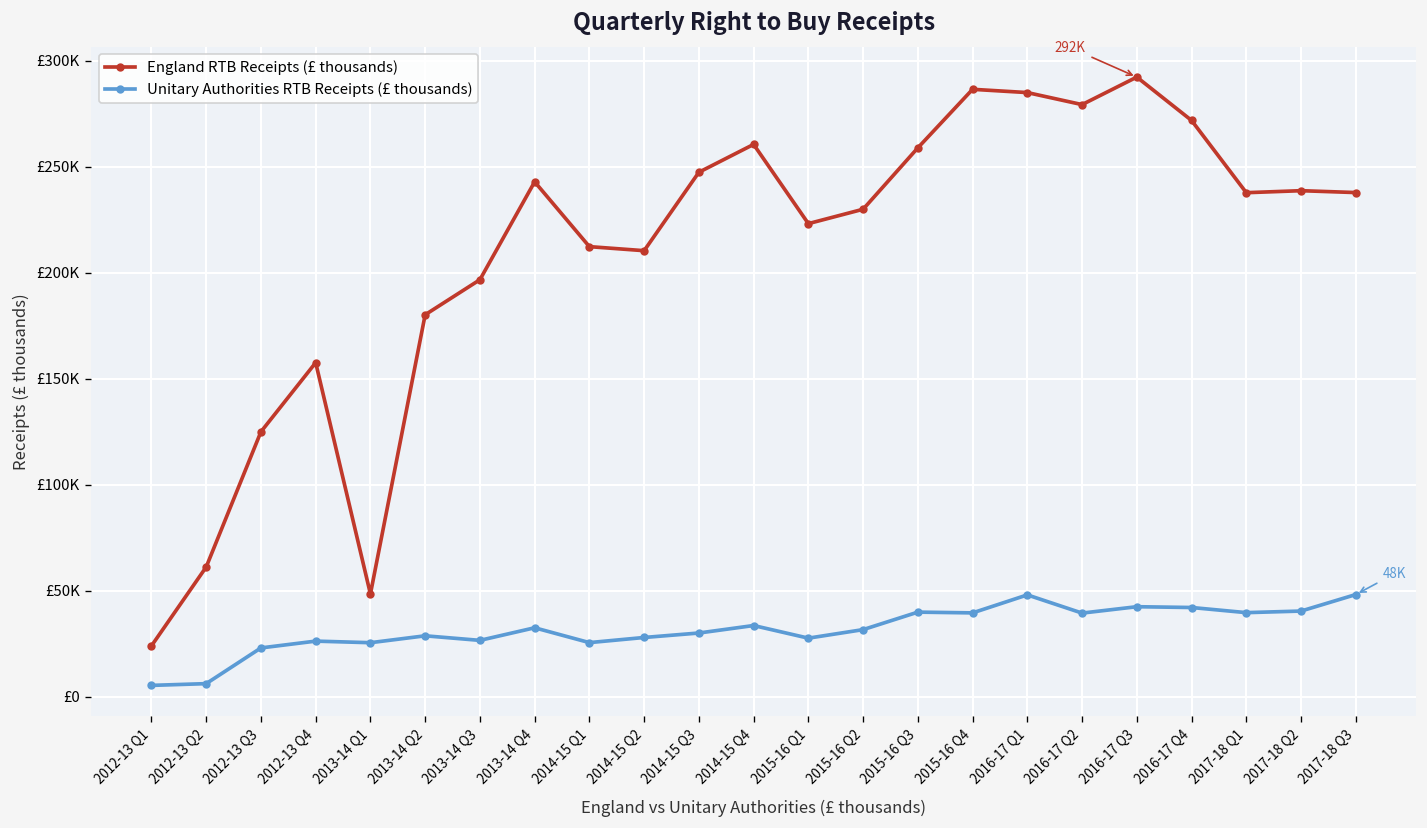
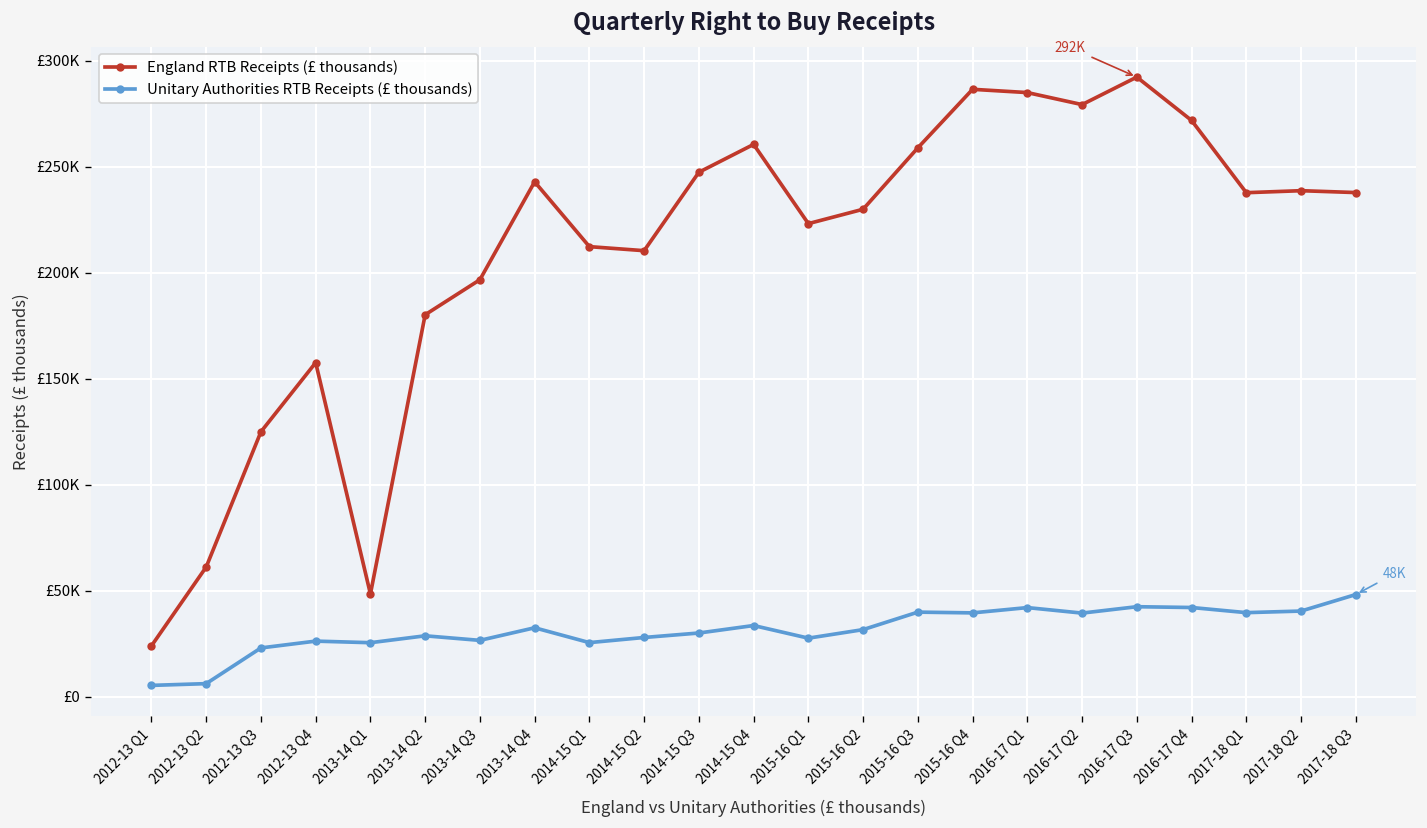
  {
    "England RTB Receipts (£ thousands)": {
      "2016-17 Q3": "292K"
    },
    "Unitary Authorities RTB Receipts (£ thousands)": {
      "2012-13 Q1": "£5000",
      "2012-13 Q2": "£6000",
      "2012-13 Q3": "£23000",
      "2012-13 Q4": "£26000",
      "2013-14 Q1": "£26000",
      "2013-14 Q2": "£29000",
      "2013-14 Q3": "£27000",
      "2013-14 Q4": "£33000",
      "2014-15 Q1": "£26000",
      "2014-15 Q2": "£28000",
      "2014-15 Q3": "£30000",
      "2014-15 Q4": "£34000",
      "2015-16 Q1": "£28000",
      "2015-16 Q2": "£32000",
      "2015-16 Q3": "£40000",
      "2015-16 Q4": "£40000",
-     "2016-17 Q1": "£48000",
+     "2016-17 Q1": "£42000",
      "2016-17 Q2": "£39000",
      "2016-17 Q3": "£43000",
      "2016-17 Q4": "£42000",
      "2017-18 Q1": "£40000",
      "2017-18 Q2": "£40000"
    }
  }
